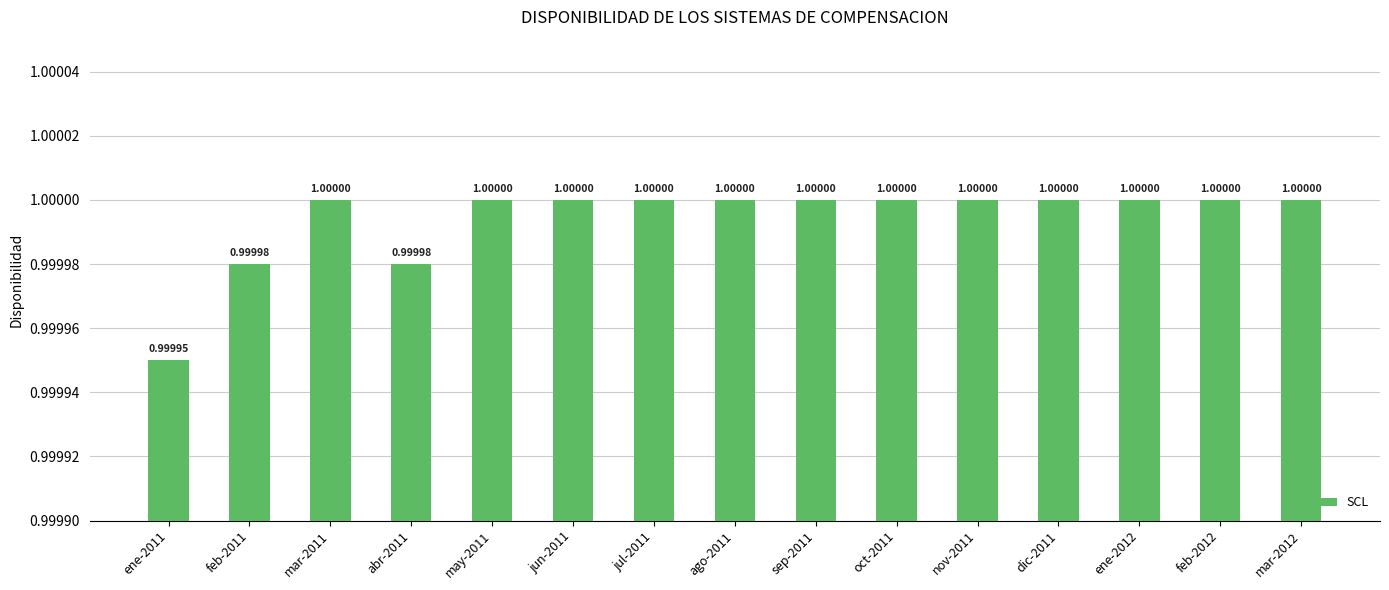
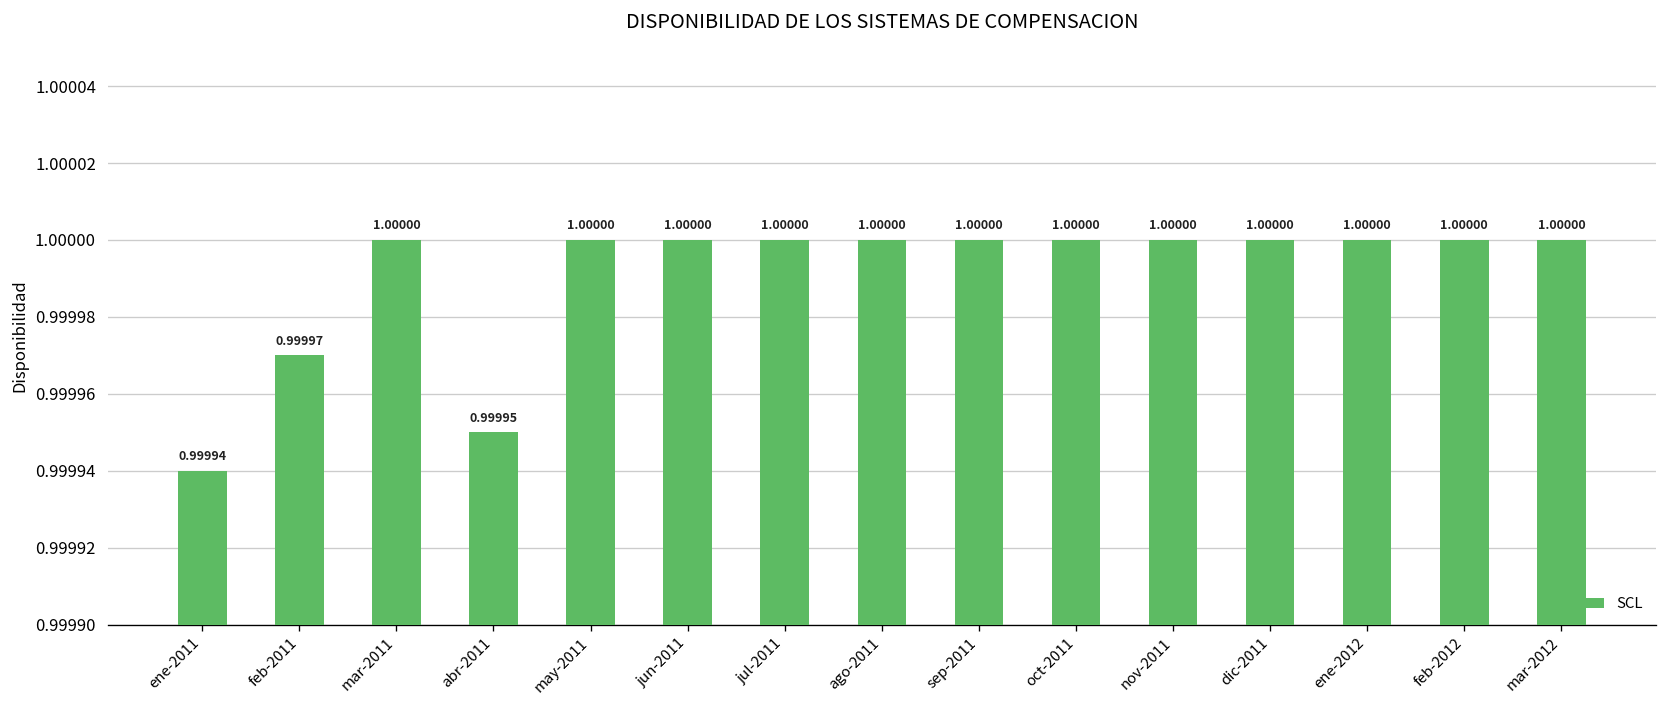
  {
-   "ene-2011": 0.99995,
-   "feb-2011": 0.99998,
+   "ene-2011": 0.99994,
+   "feb-2011": 0.99997,
    "mar-2011": 1.00000,
-   "abr-2011": 0.99998,
+   "abr-2011": 0.99995,
    "may-2011": 1.00000,
    "jun-2011": 1.00000,
    "jul-2011": 1.00000,
    "ago-2011": 1.00000,
    "sep-2011": 1.00000,
    "oct-2011": 1.00000,
    "nov-2011": 1.00000,
    "dic-2011": 1.00000,
    "ene-2012": 1.00000,
    "feb-2012": 1.00000,
    "mar-2012": 1.00000
  }
